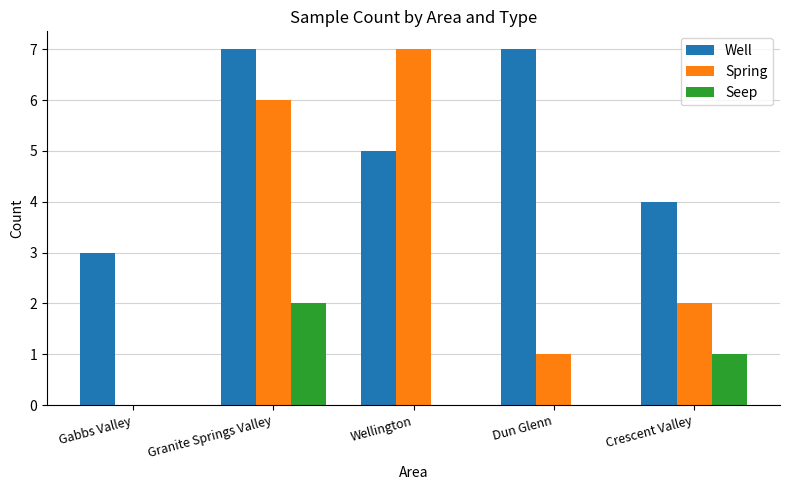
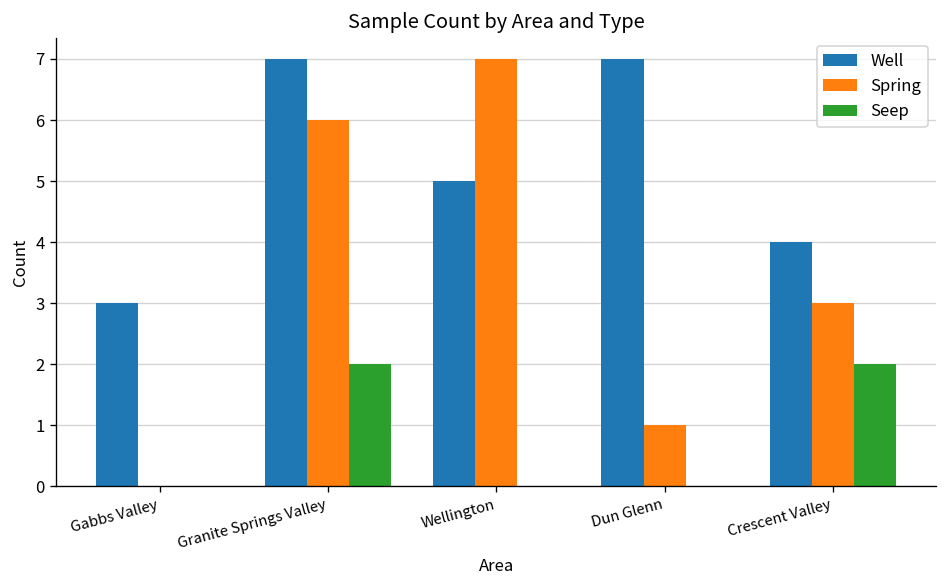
  {
    "Well": {
      "Gabbs Valley": 3,
      "Granite Springs Valley": 7,
      "Wellington": 5,
      "Dun Glenn": 7,
      "Crescent Valley": 4
    },
    "Spring": {
      "Gabbs Valley": 0,
      "Granite Springs Valley": 6,
      "Wellington": 7,
      "Dun Glenn": 1,
-     "Crescent Valley": 2
+     "Crescent Valley": 3
    },
    "Seep": {
      "Gabbs Valley": 0,
      "Granite Springs Valley": 2,
      "Wellington": 0,
      "Dun Glenn": 0,
-     "Crescent Valley": 1
+     "Crescent Valley": 2
    }
  }
